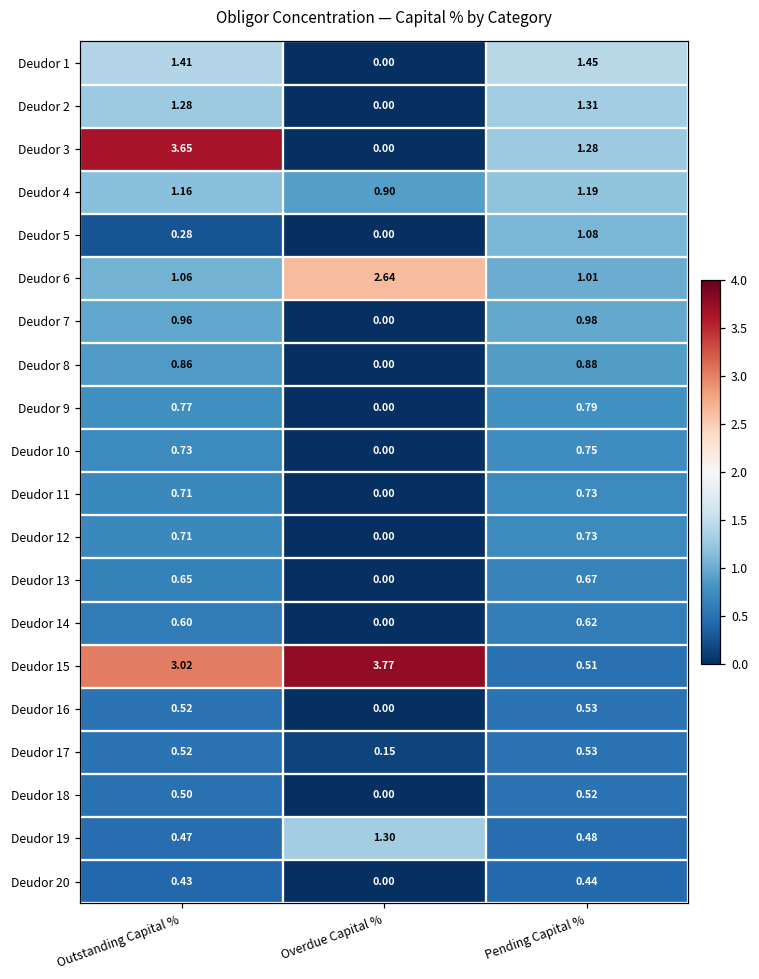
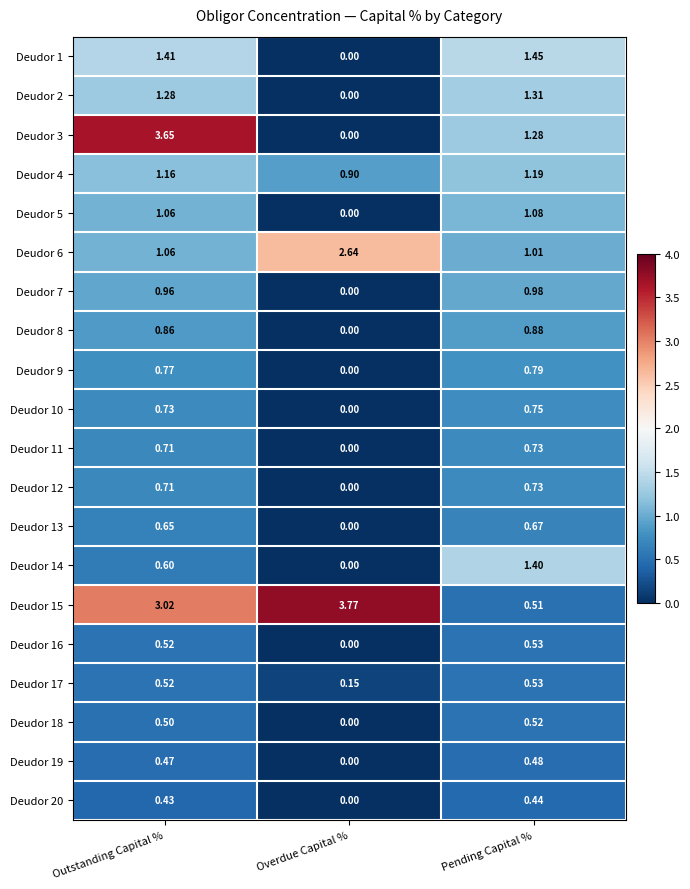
  {
    "Deudor 1": {
      "Outstanding Capital %": 1.41,
      "Overdue Capital %": 0.00,
      "Pending Capital %": 1.45
    },
    "Deudor 2": {
      "Outstanding Capital %": 1.28,
      "Overdue Capital %": 0.00,
      "Pending Capital %": 1.31
    },
    "Deudor 3": {
      "Outstanding Capital %": 3.65,
      "Overdue Capital %": 0.00,
      "Pending Capital %": 1.28
    },
    "Deudor 4": {
      "Outstanding Capital %": 1.16,
      "Overdue Capital %": 0.90,
      "Pending Capital %": 1.19
    },
    "Deudor 5": {
-     "Outstanding Capital %": 0.28,
+     "Outstanding Capital %": 1.06,
      "Overdue Capital %": 0.00,
      "Pending Capital %": 1.08
    },
    "Deudor 6": {
      "Outstanding Capital %": 1.06,
      "Overdue Capital %": 2.64,
      "Pending Capital %": 1.01
    },
    "Deudor 7": {
      "Outstanding Capital %": 0.96,
      "Overdue Capital %": 0.00,
      "Pending Capital %": 0.98
    },
    "Deudor 8": {
      "Outstanding Capital %": 0.86,
      "Overdue Capital %": 0.00,
      "Pending Capital %": 0.88
    },
    "Deudor 9": {
      "Outstanding Capital %": 0.77,
      "Overdue Capital %": 0.00,
      "Pending Capital %": 0.79
    },
    "Deudor 10": {
      "Outstanding Capital %": 0.73,
      "Overdue Capital %": 0.00,
      "Pending Capital %": 0.75
    },
    "Deudor 11": {
      "Outstanding Capital %": 0.71,
      "Overdue Capital %": 0.00,
      "Pending Capital %": 0.73
    },
    "Deudor 12": {
      "Outstanding Capital %": 0.71,
      "Overdue Capital %": 0.00,
      "Pending Capital %": 0.73
    },
    "Deudor 13": {
      "Outstanding Capital %": 0.65,
      "Overdue Capital %": 0.00,
      "Pending Capital %": 0.67
    },
    "Deudor 14": {
      "Outstanding Capital %": 0.60,
      "Overdue Capital %": 0.00,
-     "Pending Capital %": 0.62
+     "Pending Capital %": 1.40
    },
    "Deudor 15": {
      "Outstanding Capital %": 3.02,
      "Overdue Capital %": 3.77,
      "Pending Capital %": 0.51
    },
    "Deudor 16": {
      "Outstanding Capital %": 0.52,
      "Overdue Capital %": 0.00,
      "Pending Capital %": 0.53
    },
    "Deudor 17": {
      "Outstanding Capital %": 0.52,
      "Overdue Capital %": 0.15,
      "Pending Capital %": 0.53
    },
    "Deudor 18": {
      "Outstanding Capital %": 0.50,
      "Overdue Capital %": 0.00,
      "Pending Capital %": 0.52
    },
    "Deudor 19": {
      "Outstanding Capital %": 0.47,
-     "Overdue Capital %": 1.30,
+     "Overdue Capital %": 0.00,
      "Pending Capital %": 0.48
    },
    "Deudor 20": {
      "Outstanding Capital %": 0.43,
      "Overdue Capital %": 0.00,
      "Pending Capital %": 0.44
    }
  }
